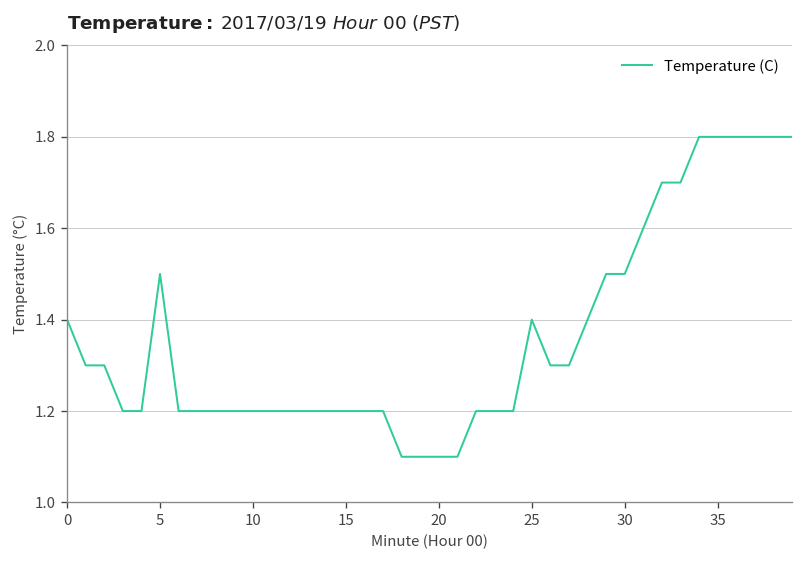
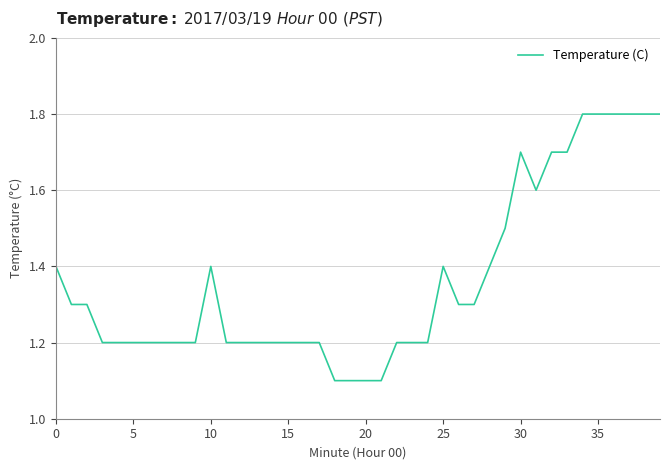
  {
    "0": 1.4,
-   "5": 1.5,
-   "10": 1.2,
+   "5": 1.2,
+   "10": 1.4,
    "15": 1.2,
    "20": 1.1,
    "25": 1.4,
-   "30": 1.5,
+   "30": 1.7,
    "35": 1.8
  }
